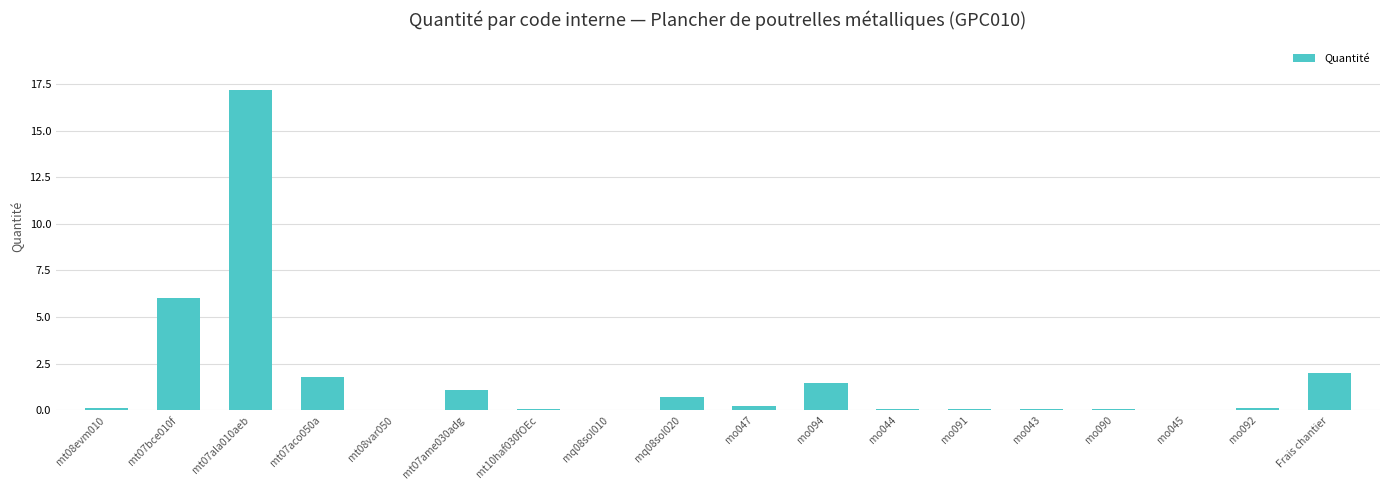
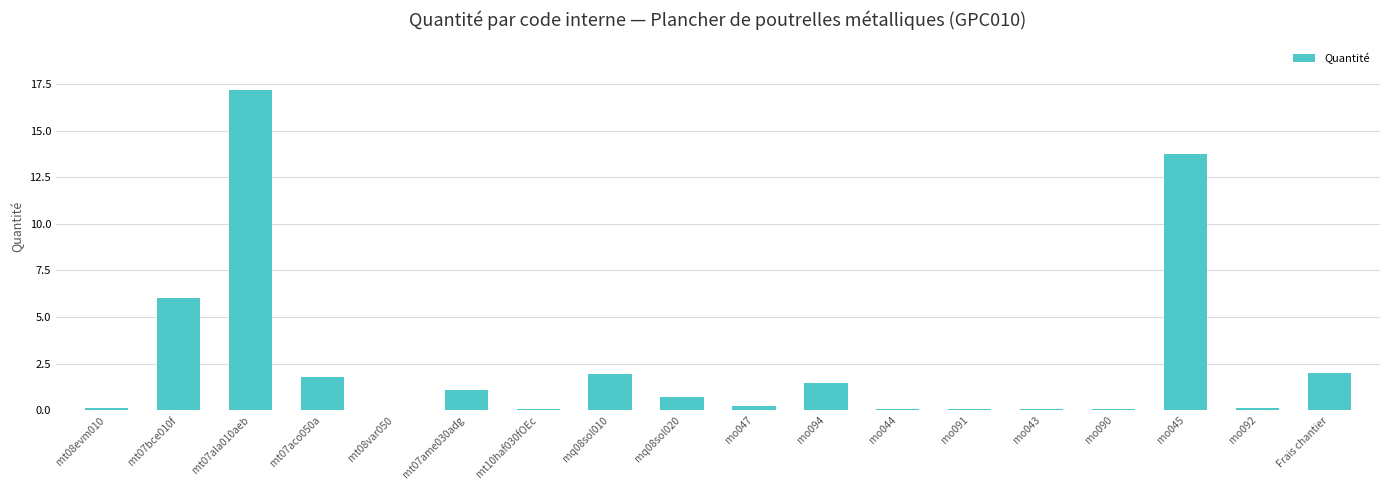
  {
    "mt07bce010f": 6.0,
    "mt07ala010aeb": 17.2,
    "mt07aco050a": 1.8,
    "mt07ame030adg": 1.1,
-   "mq08sol010": 0.0,
+   "mq08sol010": 2.0,
    "mq08sol020": 0.7,
    "mo047": 0.2,
    "mo094": 1.4,
-   "mo045": 0.0,
+   "mo045": 13.8,
    "Frais chantier": 2.0
  }
